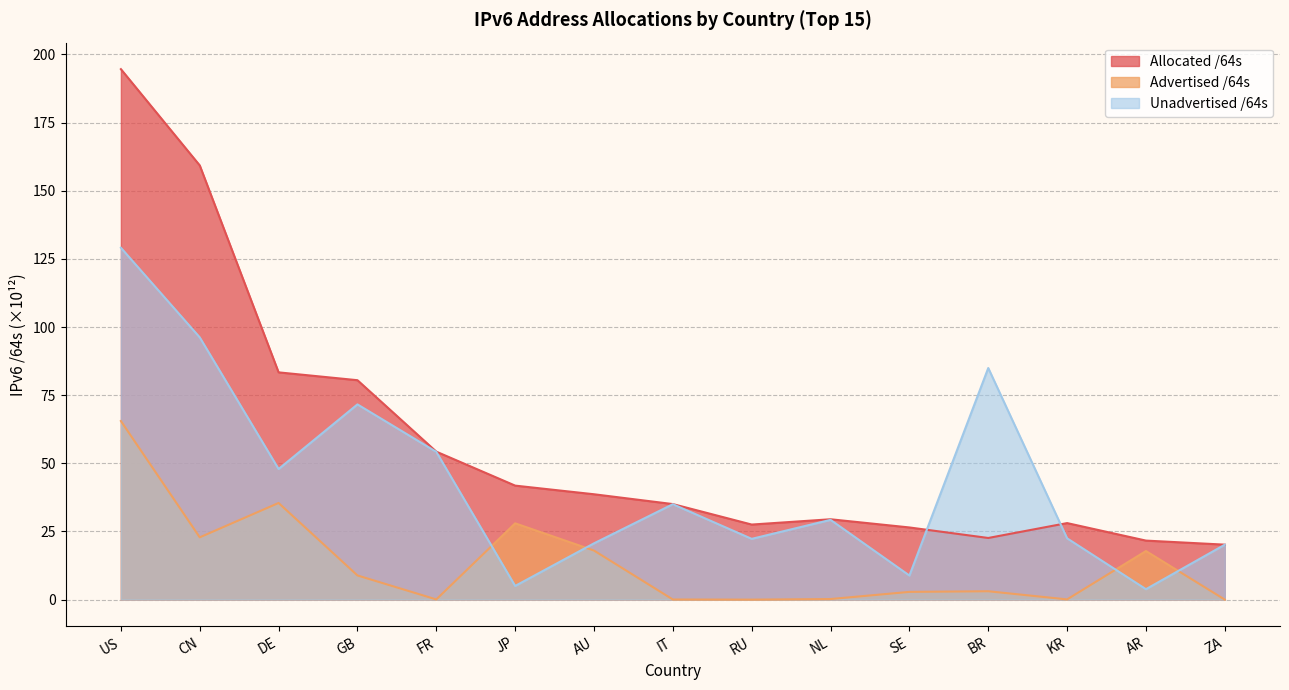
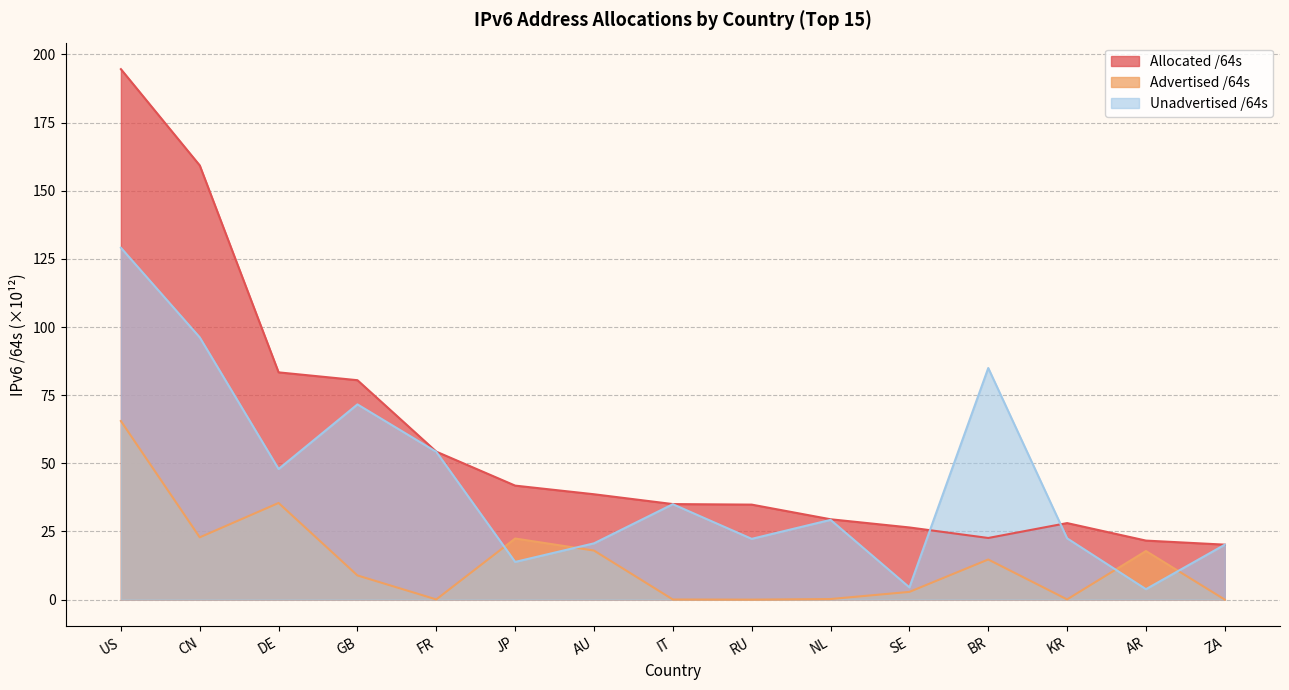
  {
    "Allocated /64s": {
      "US": 195,
      "CN": 159,
      "DE": 83,
      "GB": 80,
      "JP": 42,
      "AU": 39,
-     "RU": 28,
+     "RU": 35,
      "SE": 26,
      "BR": 23,
      "KR": 28,
      "AR": 22
    },
    "Advertised /64s": {
      "US": 66,
      "CN": 23,
      "DE": 35,
      "GB": 9,
      "FR": 0,
-     "JP": 28,
+     "JP": 22,
      "AU": 18,
      "IT": 0,
      "RU": 0,
      "NL": 0,
      "SE": 3,
-     "BR": 3,
+     "BR": 15,
      "KR": 0,
      "AR": 18,
      "ZA": 0
    },
    "Unadvertised /64s": {
      "US": 129,
      "CN": 96,
      "DE": 48,
      "GB": 72,
-     "JP": 5,
+     "JP": 14,
      "AU": 21,
      "RU": 22,
-     "SE": 9,
+     "SE": 4,
      "BR": 85,
      "KR": 22,
      "AR": 4
    }
  }
